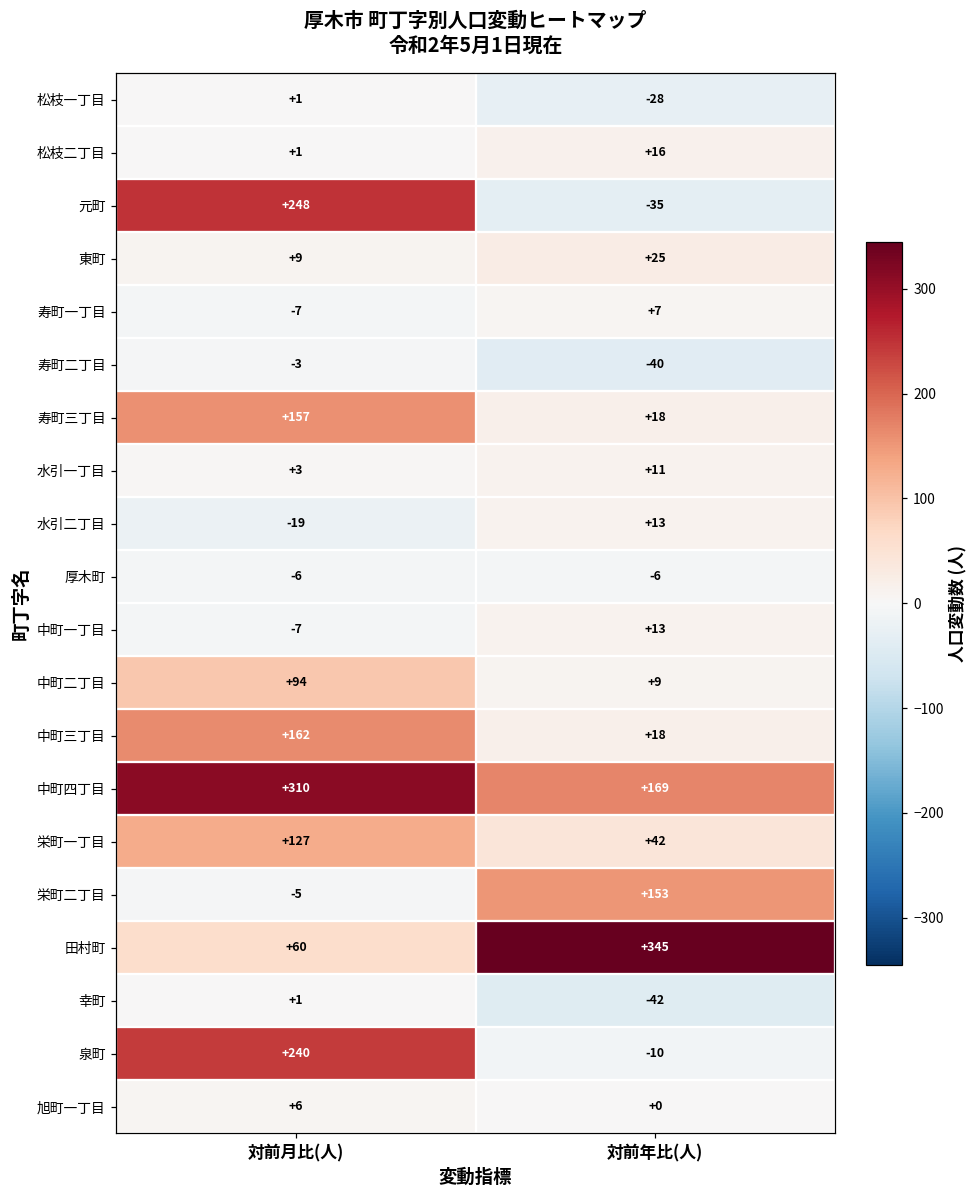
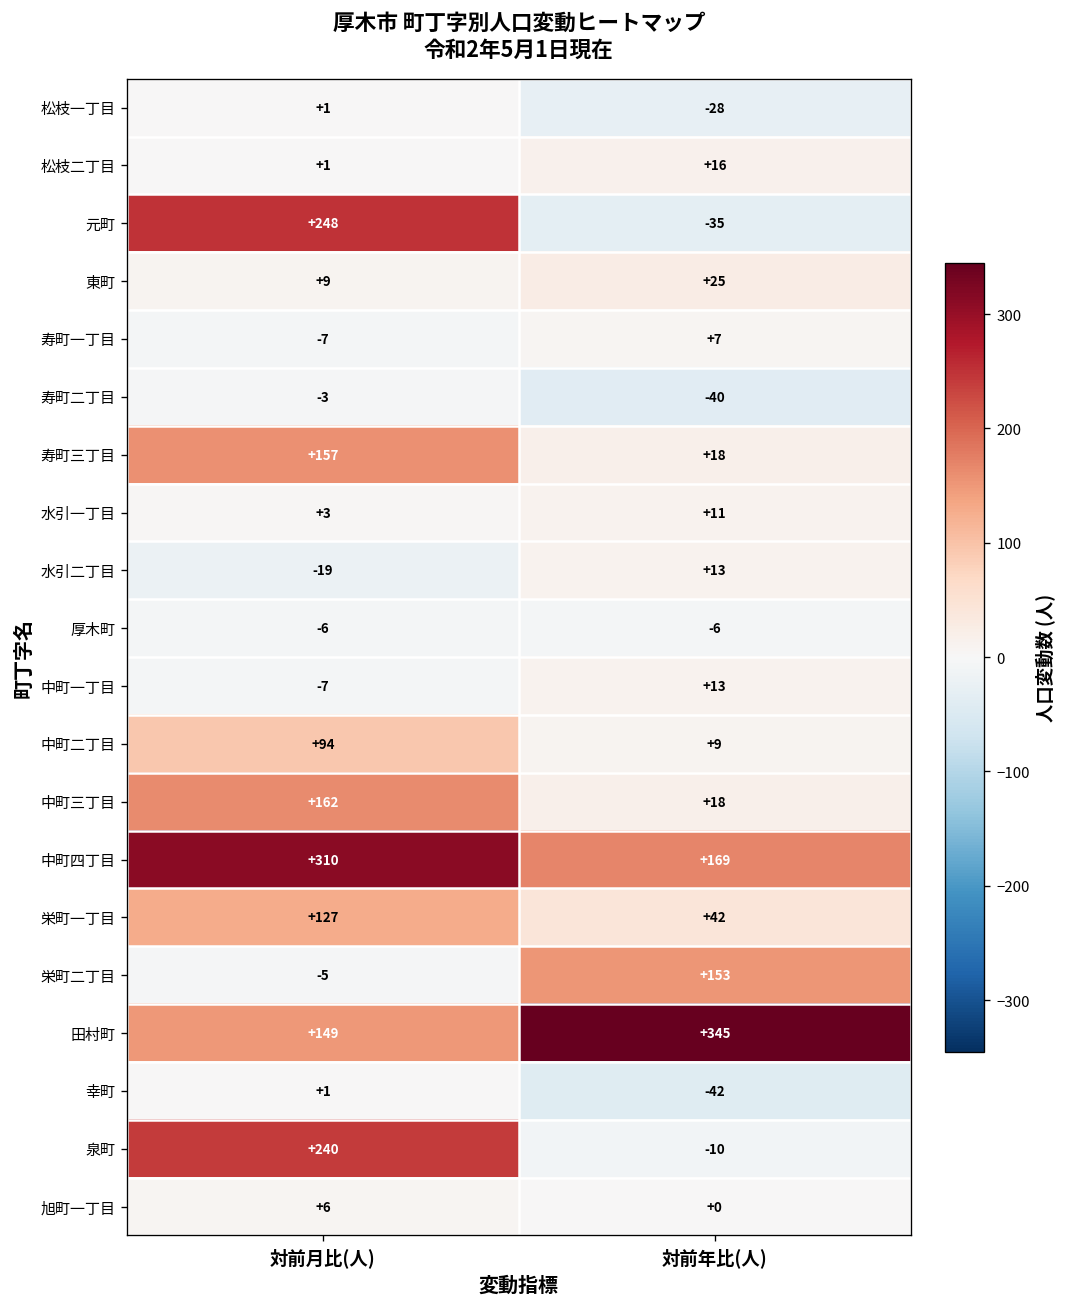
  {
    "松枝一丁目": {
      "対前月比(人)": "+1",
      "対前年比(人)": "-28"
    },
    "松枝二丁目": {
      "対前月比(人)": "+1",
      "対前年比(人)": "+16"
    },
    "元町": {
      "対前月比(人)": "+248",
      "対前年比(人)": "-35"
    },
    "東町": {
      "対前月比(人)": "+9",
      "対前年比(人)": "+25"
    },
    "寿町一丁目": {
      "対前月比(人)": "-7",
      "対前年比(人)": "+7"
    },
    "寿町二丁目": {
      "対前月比(人)": "-3",
      "対前年比(人)": "-40"
    },
    "寿町三丁目": {
      "対前月比(人)": "+157",
      "対前年比(人)": "+18"
    },
    "水引一丁目": {
      "対前月比(人)": "+3",
      "対前年比(人)": "+11"
    },
    "水引二丁目": {
      "対前月比(人)": "-19",
      "対前年比(人)": "+13"
    },
    "厚木町": {
      "対前月比(人)": "-6",
      "対前年比(人)": "-6"
    },
    "中町一丁目": {
      "対前月比(人)": "-7",
      "対前年比(人)": "+13"
    },
    "中町二丁目": {
      "対前月比(人)": "+94",
      "対前年比(人)": "+9"
    },
    "中町三丁目": {
      "対前月比(人)": "+162",
      "対前年比(人)": "+18"
    },
    "中町四丁目": {
      "対前月比(人)": "+310",
      "対前年比(人)": "+169"
    },
    "栄町一丁目": {
      "対前月比(人)": "+127",
      "対前年比(人)": "+42"
    },
    "栄町二丁目": {
      "対前月比(人)": "-5",
      "対前年比(人)": "+153"
    },
    "田村町": {
-     "対前月比(人)": "+60",
+     "対前月比(人)": "+149",
      "対前年比(人)": "+345"
    },
    "幸町": {
      "対前月比(人)": "+1",
      "対前年比(人)": "-42"
    },
    "泉町": {
      "対前月比(人)": "+240",
      "対前年比(人)": "-10"
    },
    "旭町一丁目": {
      "対前月比(人)": "+6",
      "対前年比(人)": "+0"
    }
  }
